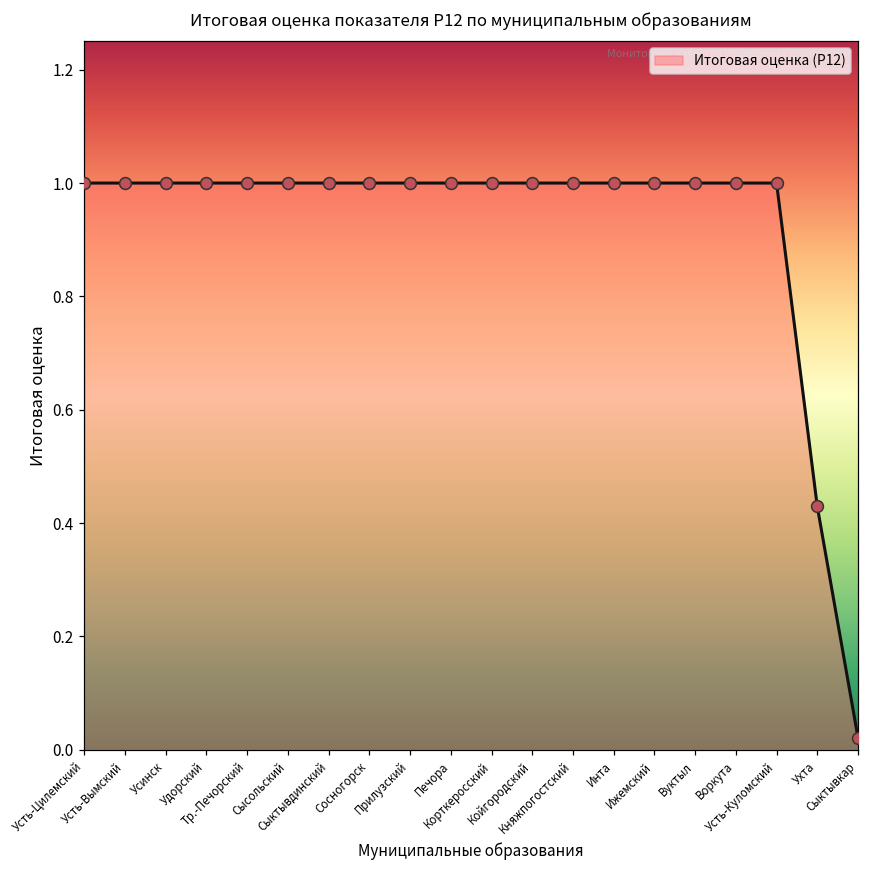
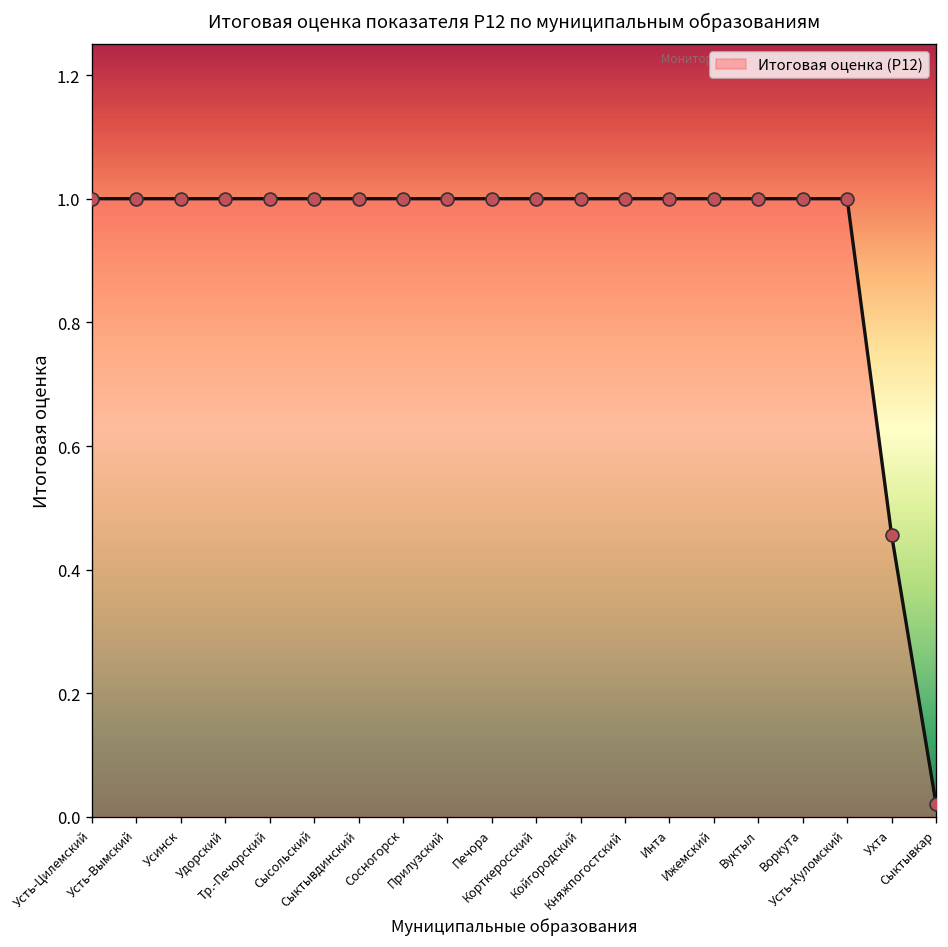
  {
    "Усть-Цилемский": 1.00,
    "Усть-Вымский": 1.00,
    "Усинск": 1.00,
    "Удорский": 1.00,
    "Тр.-Печорский": 1.00,
    "Сысольский": 1.00,
    "Сыктывдинский": 1.00,
    "Сосногорск": 1.00,
    "Прилузский": 1.00,
    "Печора": 1.00,
    "Корткеросский": 1.00,
    "Койгородский": 1.00,
    "Княжпогостский": 1.00,
    "Инта": 1.00,
    "Ижемский": 1.00,
    "Вуктыл": 1.00,
    "Воркута": 1.00,
    "Усть-Куломский": 1.00,
-   "Ухта": 0.43,
+   "Ухта": 0.46,
    "Сыктывкар": 0.02
  }
